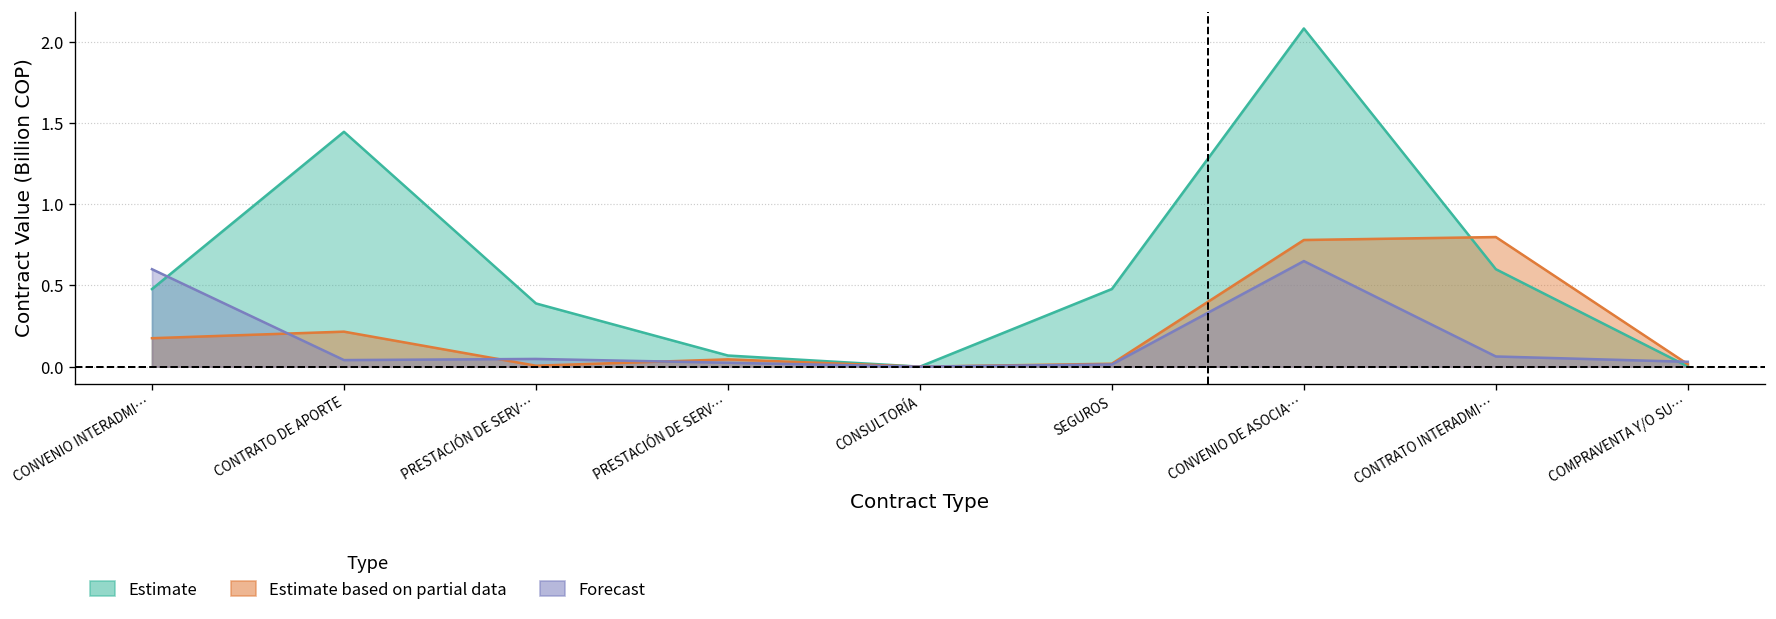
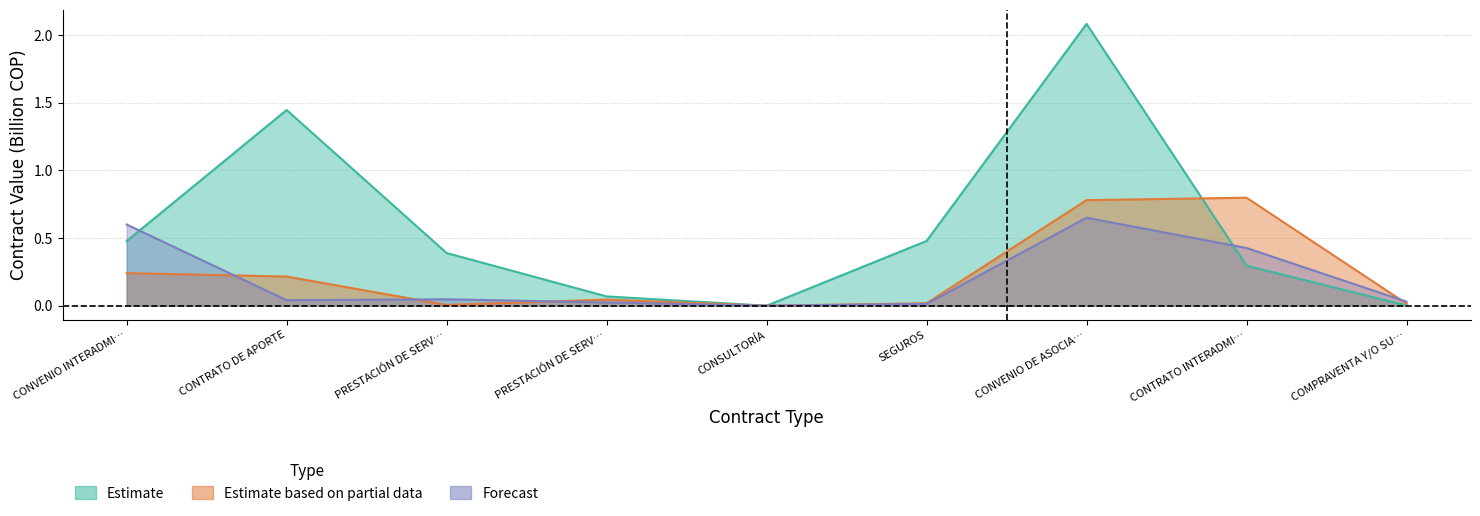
  {
    "Estimate": {
      "CONVENIO INTERADMI…": 0.48,
      "CONTRATO DE APORTE": 1.45,
      "SEGUROS": 0.48,
      "CONVENIO DE ASOCIA…": 2.08,
-     "CONTRATO INTERADMI…": 0.60
+     "CONTRATO INTERADMI…": 0.30
    },
    "Estimate based on partial data": {
-     "CONVENIO INTERADMI…": 0.18,
+     "CONVENIO INTERADMI…": 0.24,
      "CONTRATO DE APORTE": 0.22,
      "CONVENIO DE ASOCIA…": 0.78,
      "CONTRATO INTERADMI…": 0.80
    },
    "Forecast": {
      "CONVENIO INTERADMI…": 0.60,
      "CONTRATO DE APORTE": 0.04,
      "CONVENIO DE ASOCIA…": 0.65,
-     "CONTRATO INTERADMI…": 0.06
+     "CONTRATO INTERADMI…": 0.43
    }
  }
